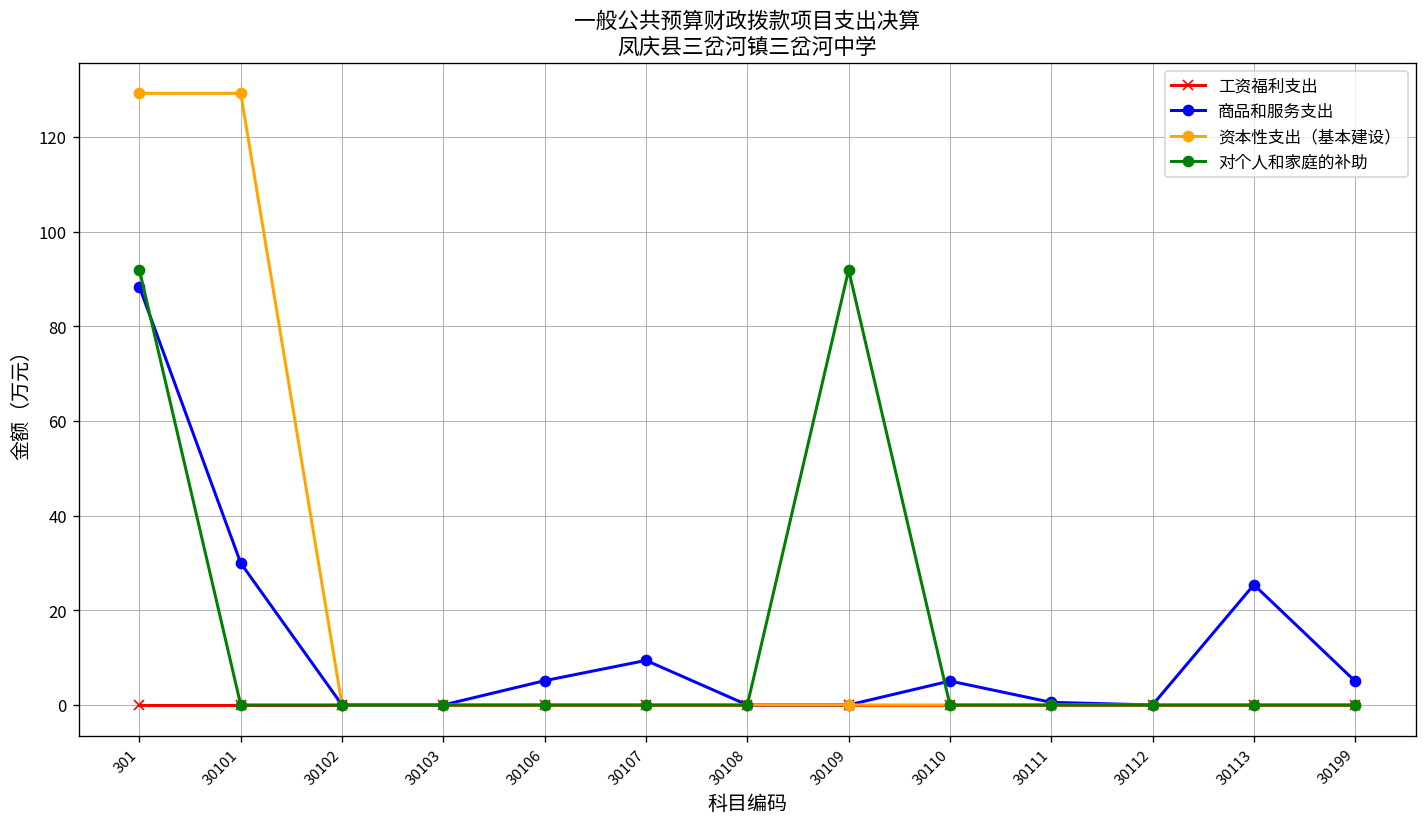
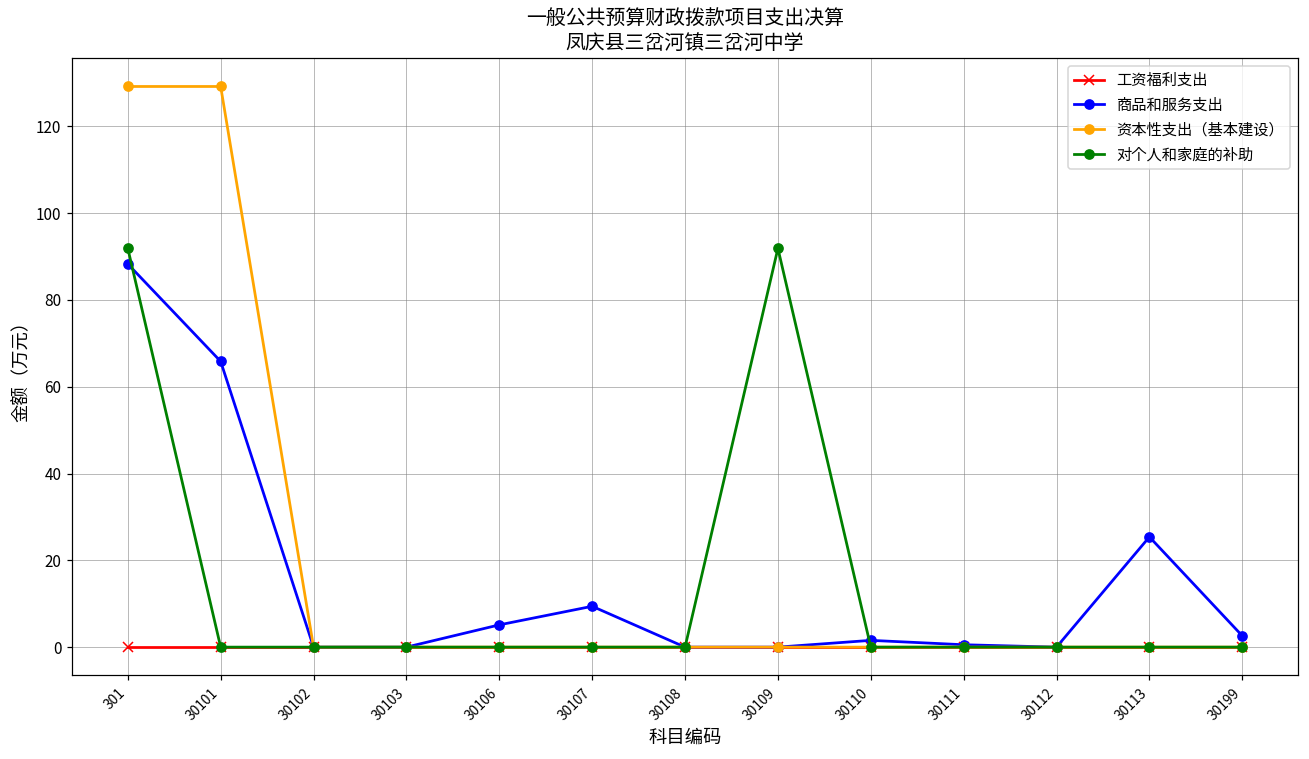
  {
    "工资福利支出": {
      "301": 0
    },
    "商品和服务支出": {
      "301": 88,
-     "30101": 30,
+     "30101": 66,
      "30106": 5,
      "30107": 9,
-     "30110": 5,
+     "30110": 2,
      "30113": 25,
-     "30199": 5
+     "30199": 3
    },
    "资本性支出（基本建设）": {
      "301": 129,
      "30101": 129
    },
    "对个人和家庭的补助": {
      "301": 92,
      "30109": 92
    }
  }
